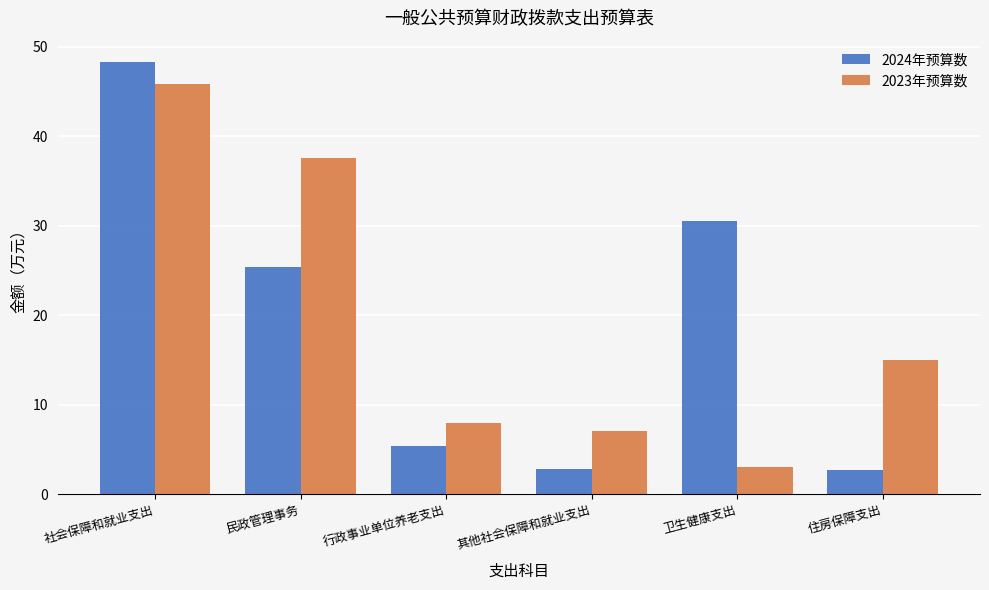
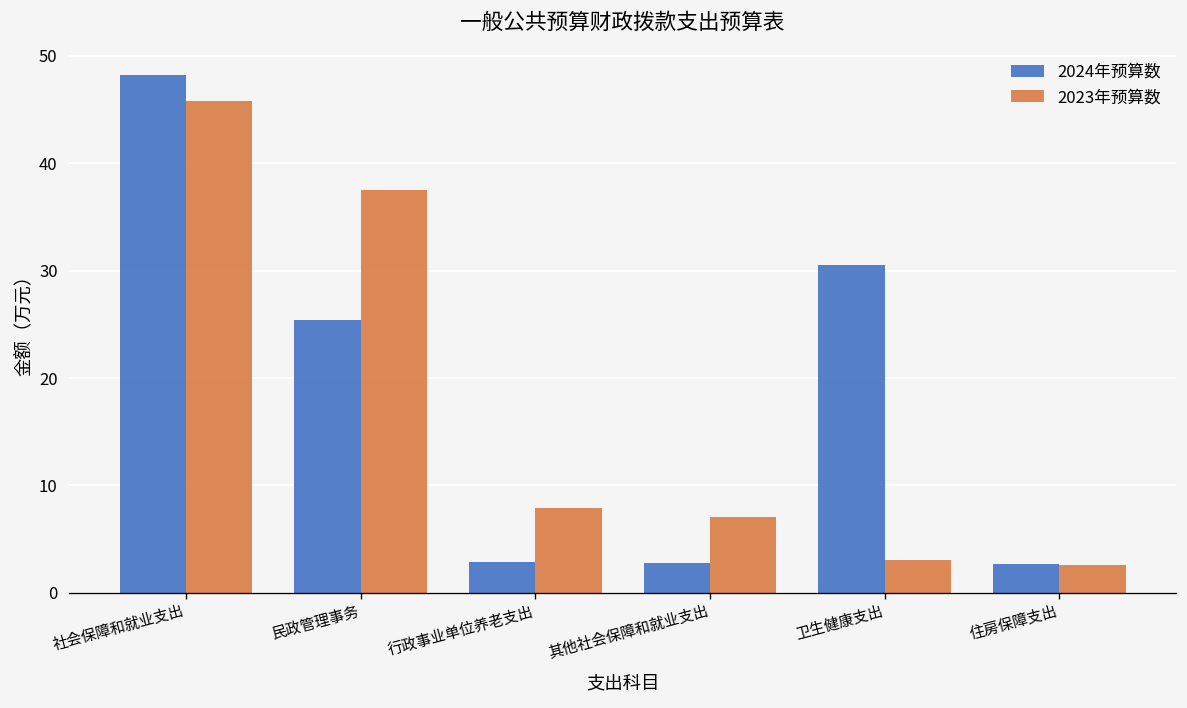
  {
    "2024年预算数": {
      "社会保障和就业支出": 48,
      "民政管理事务": 25,
-     "行政事业单位养老支出": 5,
+     "行政事业单位养老支出": 3,
      "其他社会保障和就业支出": 3,
      "卫生健康支出": 31,
      "住房保障支出": 3
    },
    "2023年预算数": {
      "社会保障和就业支出": 46,
      "民政管理事务": 38,
      "行政事业单位养老支出": 8,
      "其他社会保障和就业支出": 7,
      "卫生健康支出": 3,
-     "住房保障支出": 15
+     "住房保障支出": 3
    }
  }
